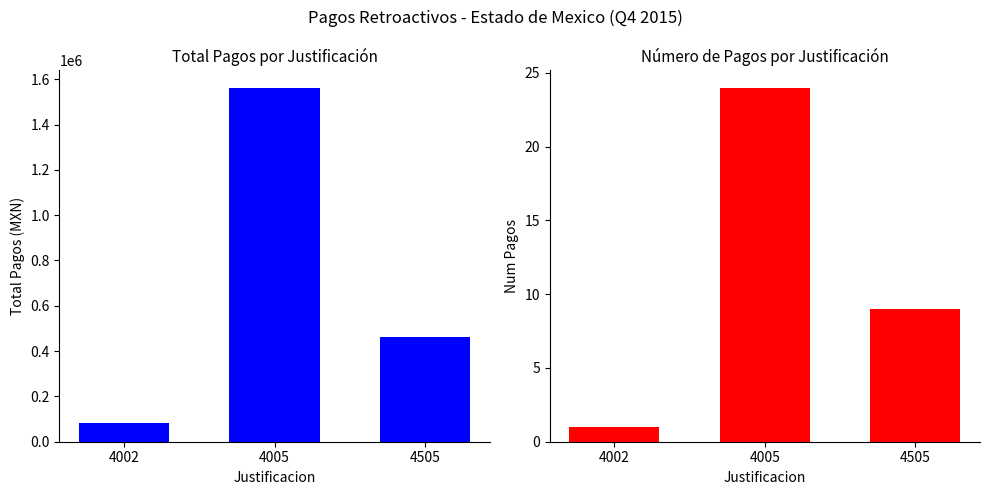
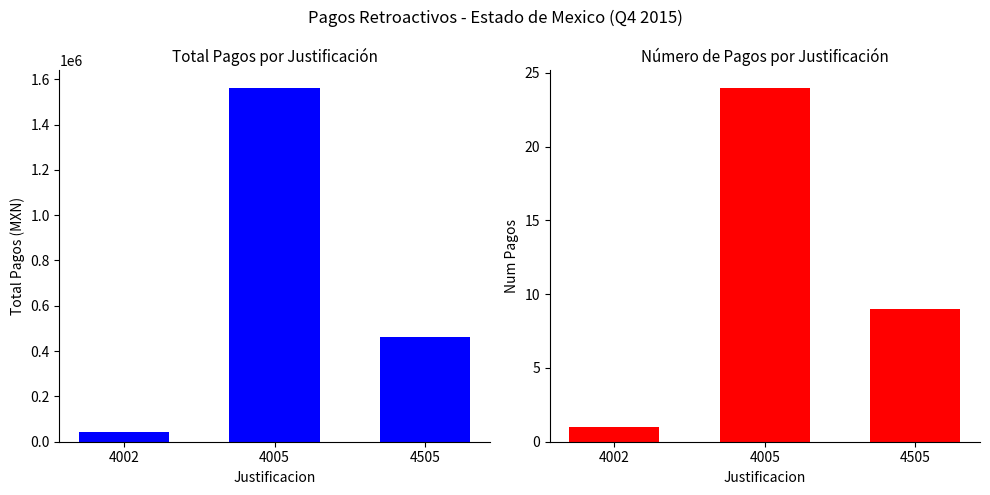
  {
    "Total Pagos por Justificación": {
-     "4002": 80000,
+     "4002": 40000,
      "4005": 1560000,
      "4505": 460000
    },
    "Número de Pagos por Justificación": {
      "4002": 1.0,
      "4005": 24.0,
      "4505": 9.0
    }
  }
